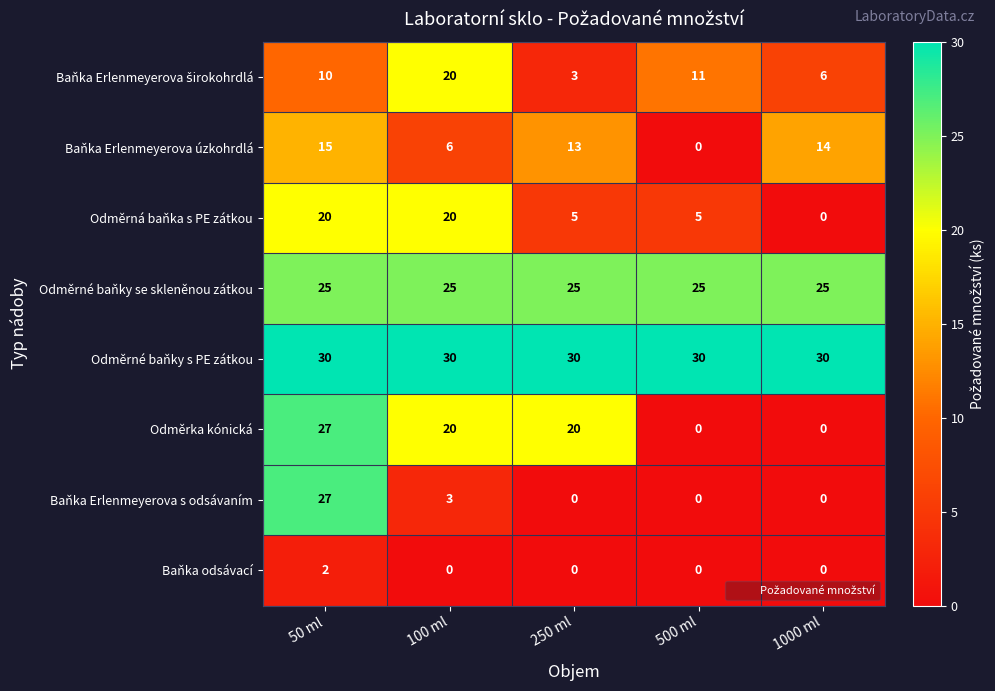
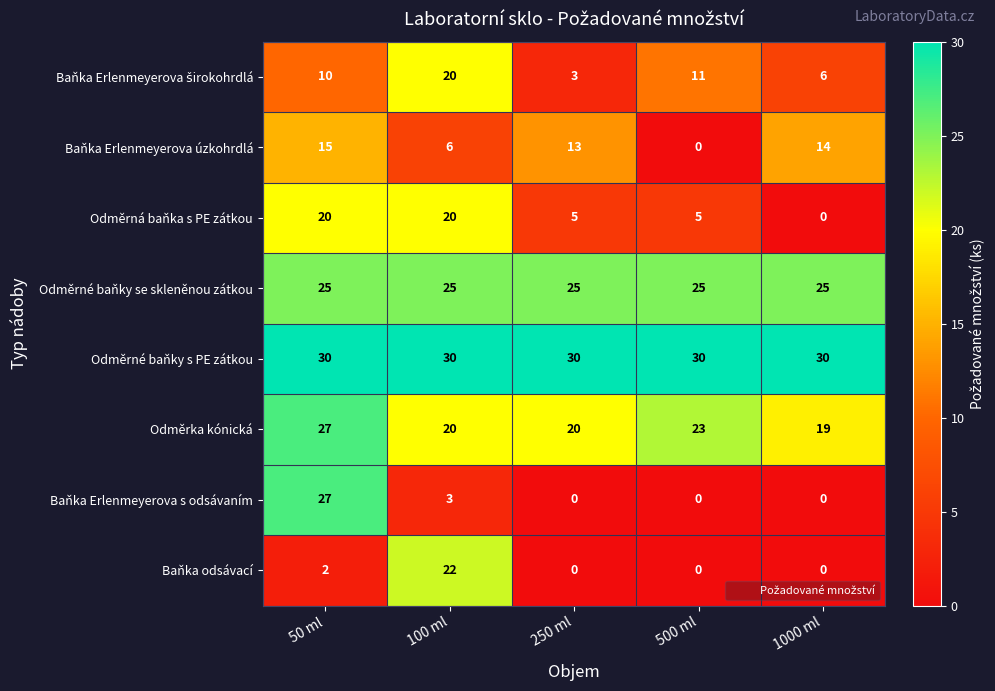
  {
    "Baňka Erlenmeyerova širokohrdlá": {
      "50 ml": 10,
      "100 ml": 20,
      "250 ml": 3,
      "500 ml": 11,
      "1000 ml": 6
    },
    "Baňka Erlenmeyerova úzkohrdlá": {
      "50 ml": 15,
      "100 ml": 6,
      "250 ml": 13,
      "500 ml": 0,
      "1000 ml": 14
    },
    "Odměrná baňka s PE zátkou": {
      "50 ml": 20,
      "100 ml": 20,
      "250 ml": 5,
      "500 ml": 5,
      "1000 ml": 0
    },
    "Odměrné baňky se skleněnou zátkou": {
      "50 ml": 25,
      "100 ml": 25,
      "250 ml": 25,
      "500 ml": 25,
      "1000 ml": 25
    },
    "Odměrné baňky s PE zátkou": {
      "50 ml": 30,
      "100 ml": 30,
      "250 ml": 30,
      "500 ml": 30,
      "1000 ml": 30
    },
    "Odměrka kónická": {
      "50 ml": 27,
      "100 ml": 20,
      "250 ml": 20,
-     "500 ml": 0,
-     "1000 ml": 0
+     "500 ml": 23,
+     "1000 ml": 19
    },
    "Baňka Erlenmeyerova s odsávaním": {
      "50 ml": 27,
      "100 ml": 3,
      "250 ml": 0,
      "500 ml": 0,
      "1000 ml": 0
    },
    "Baňka odsávací": {
      "50 ml": 2,
-     "100 ml": 0,
+     "100 ml": 22,
      "250 ml": 0,
      "500 ml": 0,
      "1000 ml": 0
    }
  }
